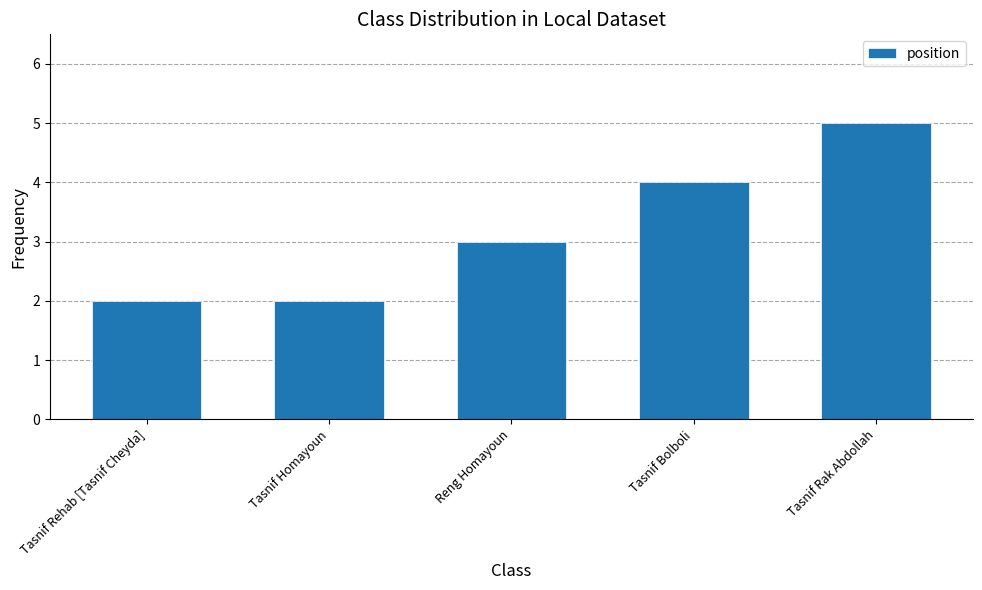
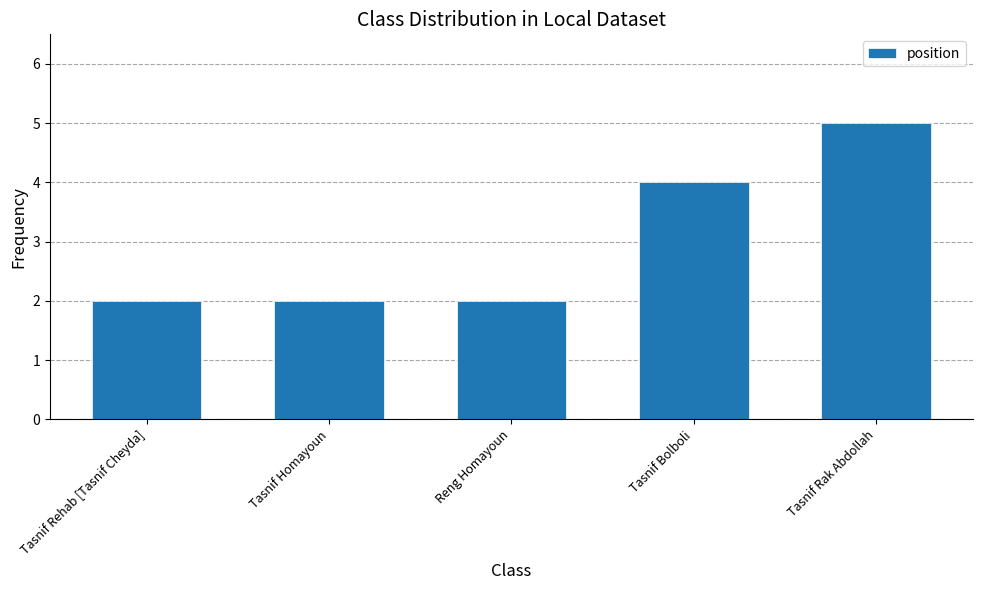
  {
    "Tasnif Rehab [Tasnif Cheyda]": 2,
    "Tasnif Homayoun": 2,
-   "Reng Homayoun": 3,
+   "Reng Homayoun": 2,
    "Tasnif Bolboli": 4,
    "Tasnif Rak Abdollah": 5
  }
